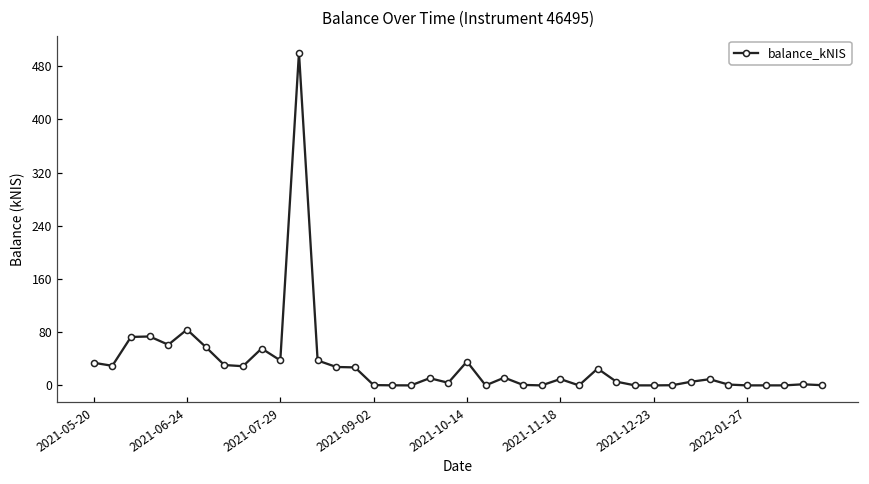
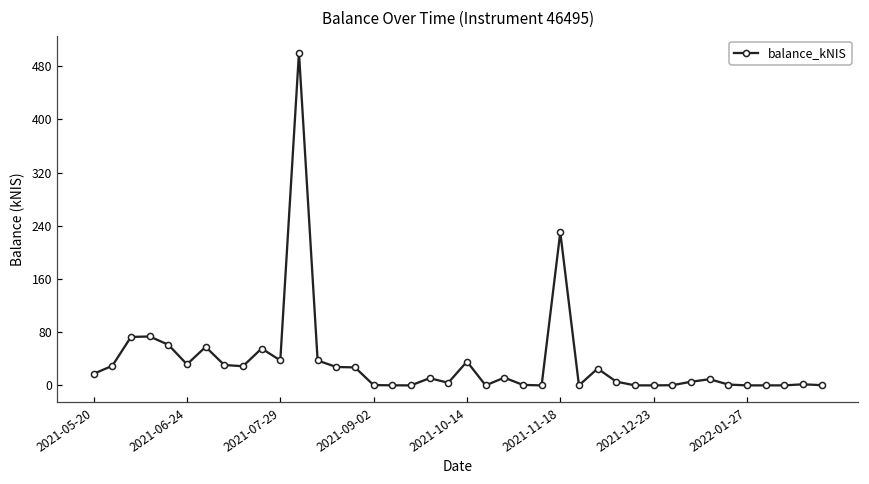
  {
-   "2021-05-20": 30,
-   "2021-06-24": 80,
+   "2021-05-20": 20,
+   "2021-06-24": 30,
    "2021-07-29": 40,
    "2021-09-02": 0,
    "2021-10-14": 40,
-   "2021-11-18": 10,
+   "2021-11-18": 230,
    "2021-12-23": 0,
    "2022-01-27": 0
  }
